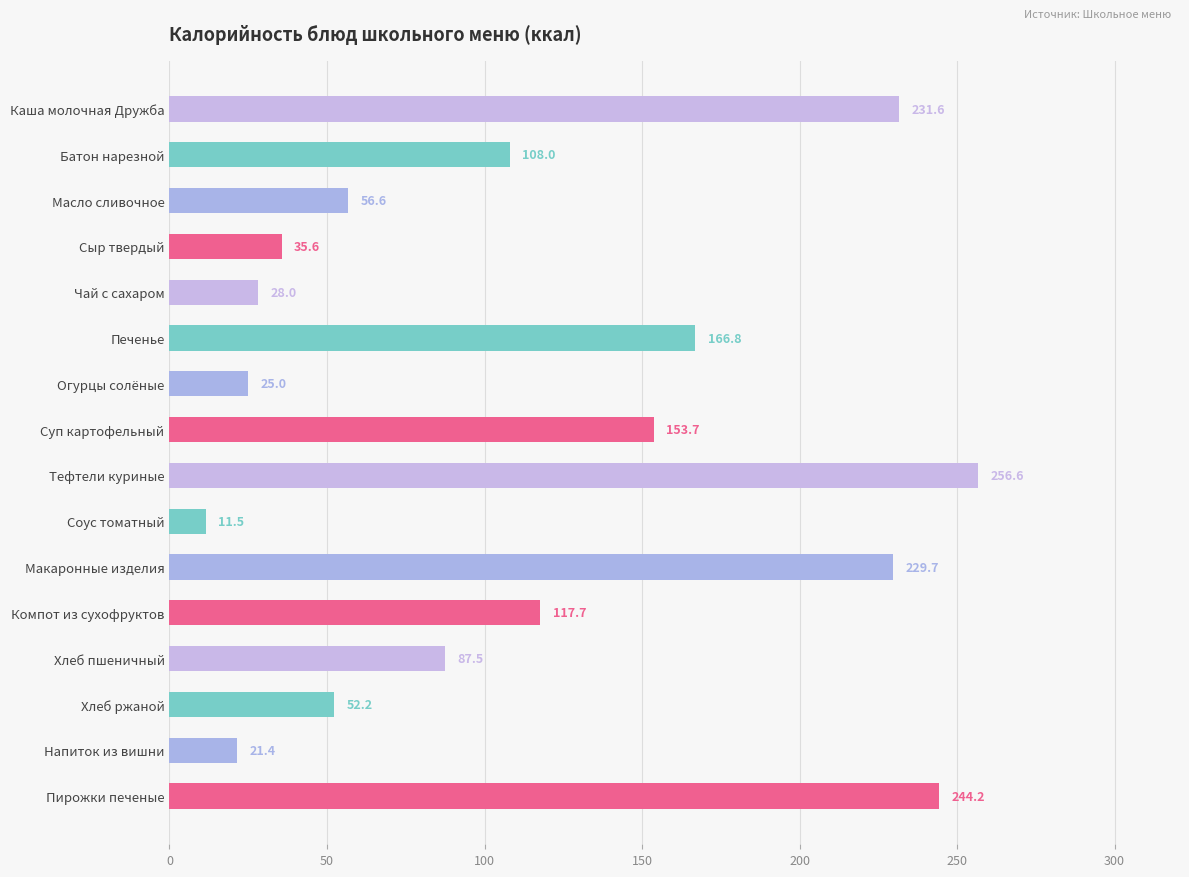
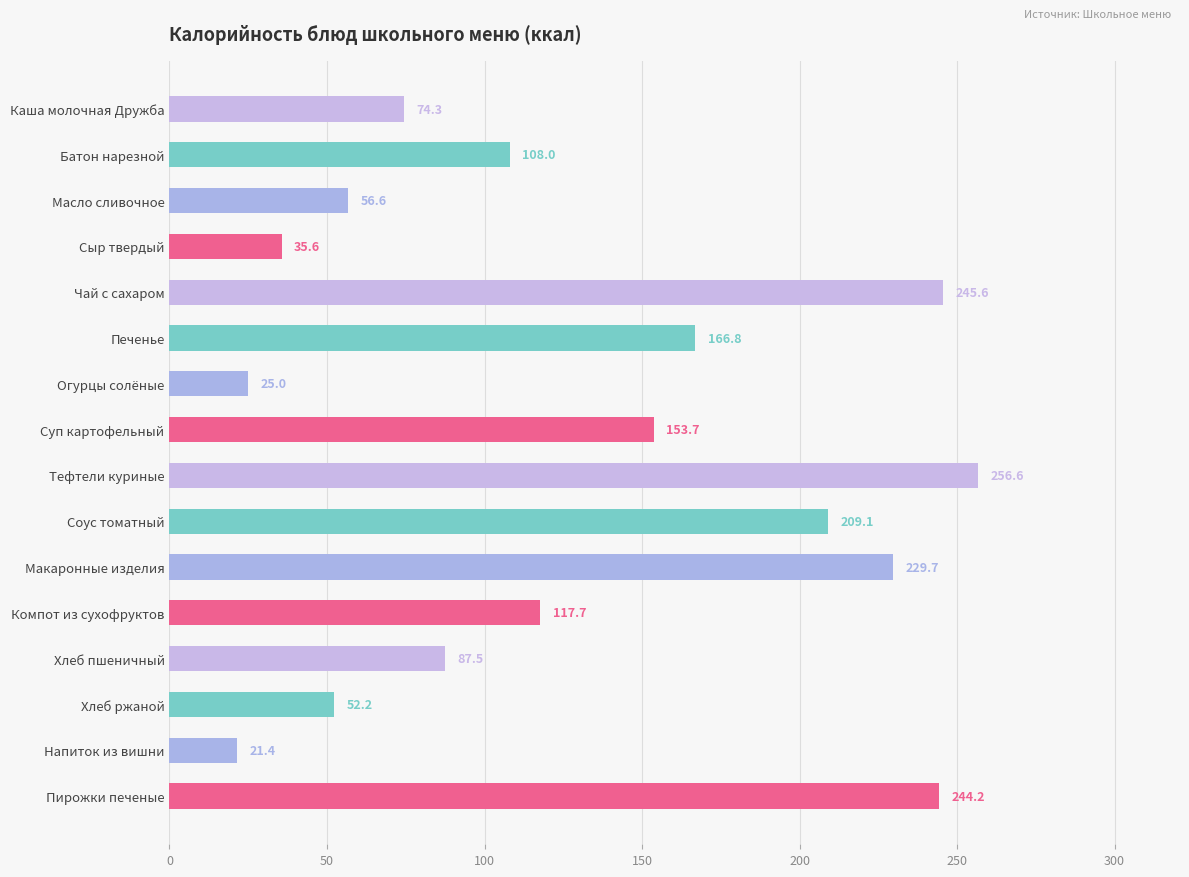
  {
-   "Каша молочная Дружба": 231.6,
+   "Каша молочная Дружба": 74.3,
    "Батон нарезной": 108.0,
    "Масло сливочное": 56.6,
    "Сыр твердый": 35.6,
-   "Чай с сахаром": 28.0,
+   "Чай с сахаром": 245.6,
    "Печенье": 166.8,
    "Огурцы солёные": 25.0,
    "Суп картофельный": 153.7,
    "Тефтели куриные": 256.6,
-   "Соус томатный": 11.5,
+   "Соус томатный": 209.1,
    "Макаронные изделия": 229.7,
    "Компот из сухофруктов": 117.7,
    "Хлеб пшеничный": 87.5,
    "Хлеб ржаной": 52.2,
    "Напиток из вишни": 21.4,
    "Пирожки печеные": 244.2
  }
